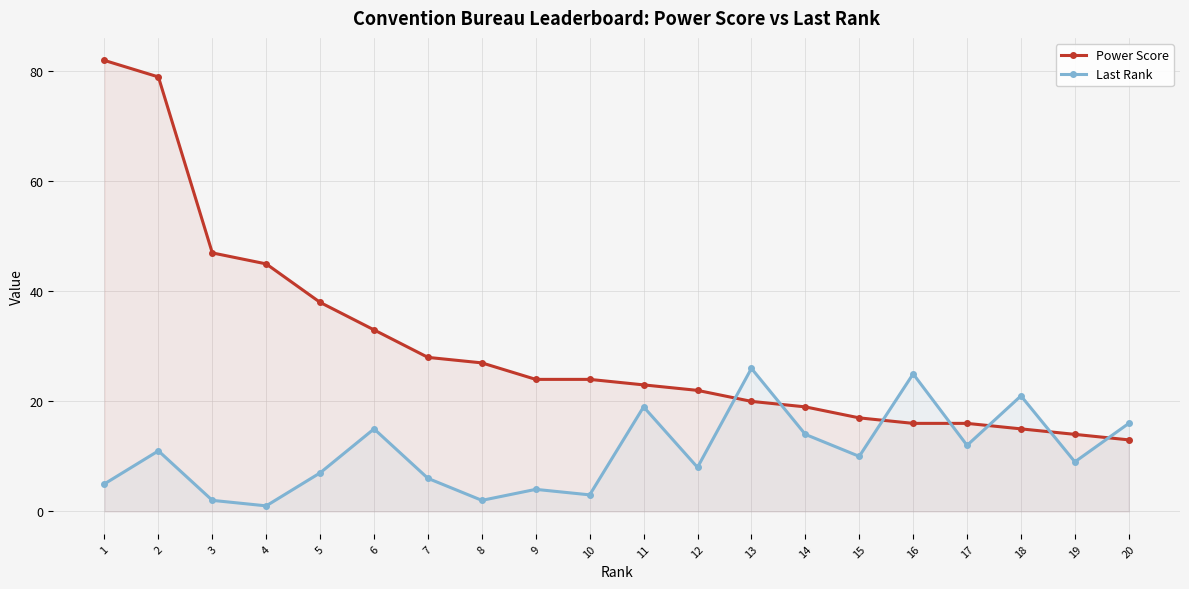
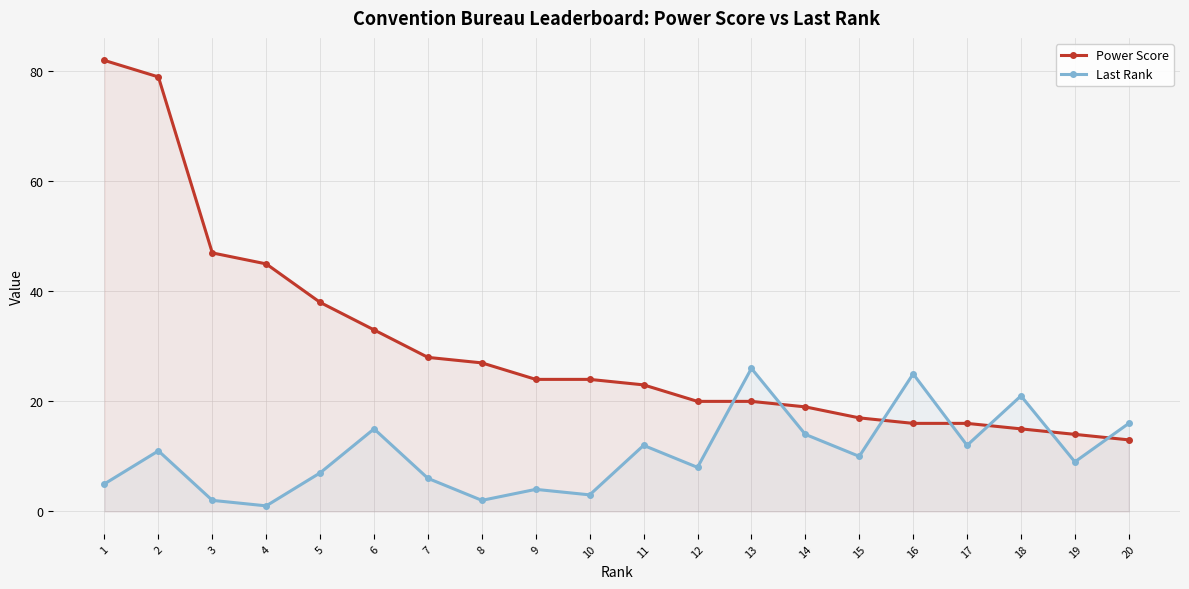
  {
    "Power Score": {
      "1": 82,
      "2": 79,
      "3": 47,
      "4": 45,
      "5": 38,
      "6": 33,
      "7": 28,
      "8": 27,
      "9": 24,
      "10": 24,
      "11": 23,
-     "12": 22,
+     "12": 20,
      "13": 20,
      "14": 19,
      "15": 17,
      "16": 16,
      "17": 16,
      "18": 15,
      "19": 14,
      "20": 13
    },
    "Last Rank": {
      "1": 5,
      "2": 11,
      "3": 2,
      "4": 1,
      "5": 7,
      "6": 15,
      "7": 6,
      "8": 2,
      "9": 4,
      "10": 3,
-     "11": 19,
+     "11": 12,
      "12": 8,
      "13": 26,
      "14": 14,
      "15": 10,
      "16": 25,
      "17": 12,
      "18": 21,
      "19": 9,
      "20": 16
    }
  }
